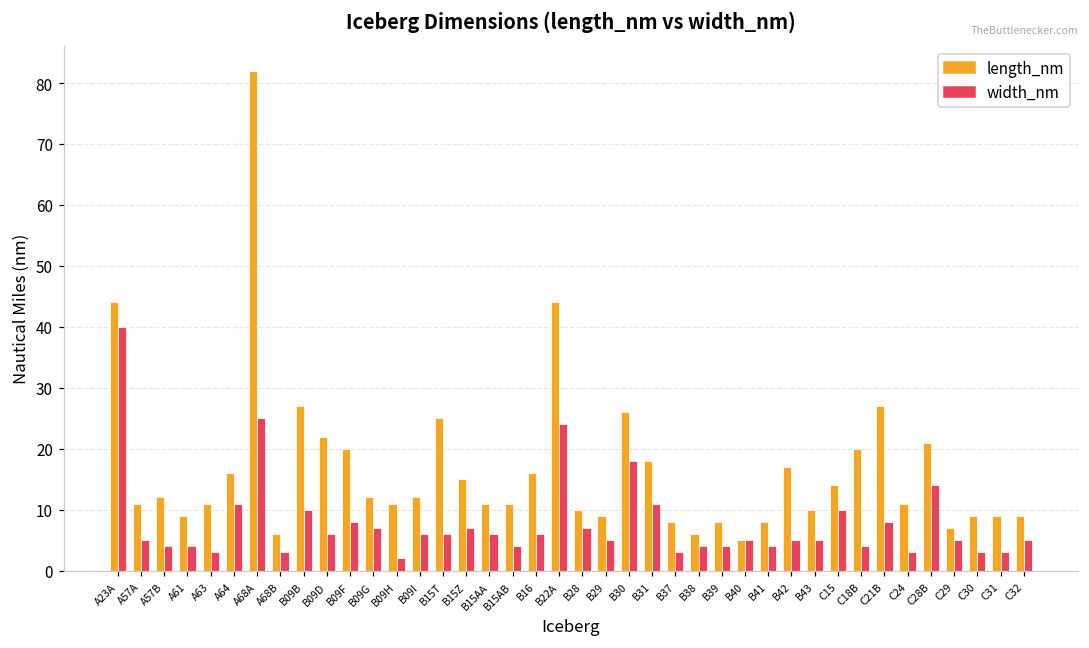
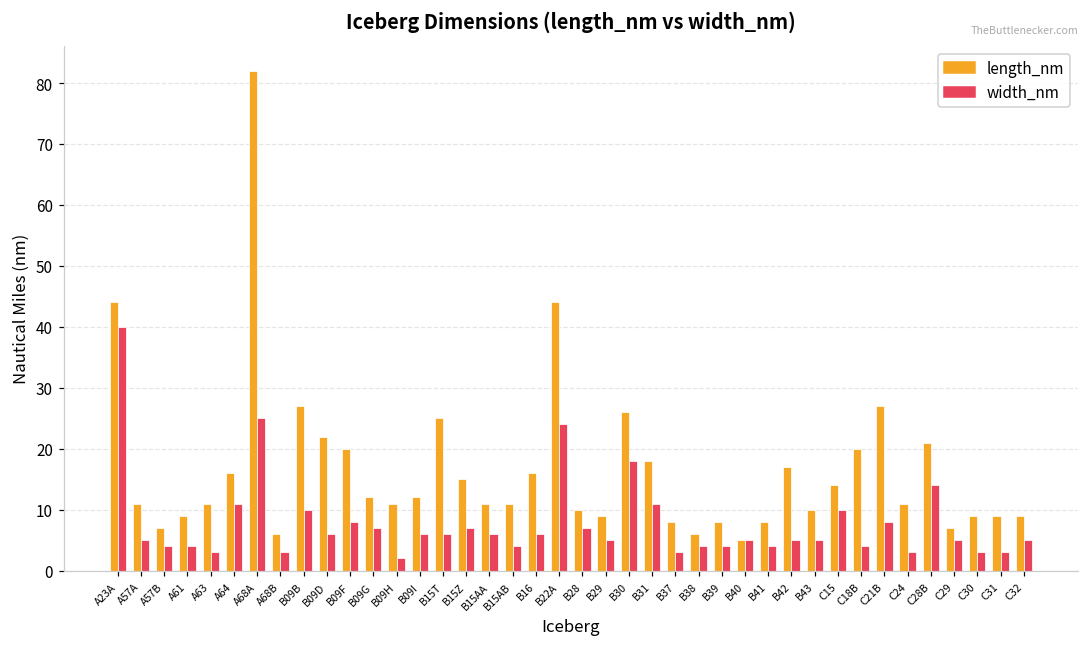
  {
    "length_nm": {
      "A23A": 44,
      "A57A": 11,
-     "A57B": 12,
+     "A57B": 7,
      "A61": 9,
      "A63": 11,
      "A64": 16,
      "A68A": 82,
      "A68B": 6,
      "B09B": 27,
      "B09D": 22,
      "B09F": 20,
      "B09G": 12,
      "B09H": 11,
      "B09I": 12,
      "B15T": 25,
      "B15Z": 15,
      "B15AA": 11,
      "B15AB": 11,
      "B16": 16,
      "B22A": 44,
      "B28": 10,
      "B29": 9,
      "B30": 26,
      "B31": 18,
      "B37": 8,
      "B38": 6,
      "B39": 8,
      "B40": 5,
      "B41": 8,
      "B42": 17,
      "B43": 10,
      "C15": 14,
      "C18B": 20,
      "C21B": 27,
      "C24": 11,
      "C28B": 21,
      "C29": 7,
      "C30": 9,
      "C31": 9,
      "C32": 9
    },
    "width_nm": {
      "A23A": 40,
      "A57A": 5,
      "A57B": 4,
      "A61": 4,
      "A63": 3,
      "A64": 11,
      "A68A": 25,
      "A68B": 3,
      "B09B": 10,
      "B09D": 6,
      "B09F": 8,
      "B09G": 7,
      "B09H": 2,
      "B09I": 6,
      "B15T": 6,
      "B15Z": 7,
      "B15AA": 6,
      "B15AB": 4,
      "B16": 6,
      "B22A": 24,
      "B28": 7,
      "B29": 5,
      "B30": 18,
      "B31": 11,
      "B37": 3,
      "B38": 4,
      "B39": 4,
      "B40": 5,
      "B41": 4,
      "B42": 5,
      "B43": 5,
      "C15": 10,
      "C18B": 4,
      "C21B": 8,
      "C24": 3,
      "C28B": 14,
      "C29": 5,
      "C30": 3,
      "C31": 3,
      "C32": 5
    }
  }
